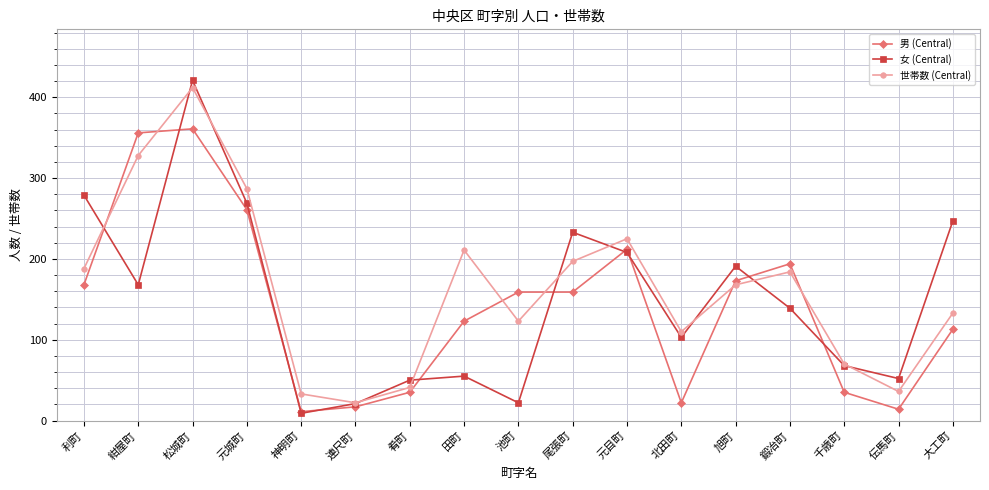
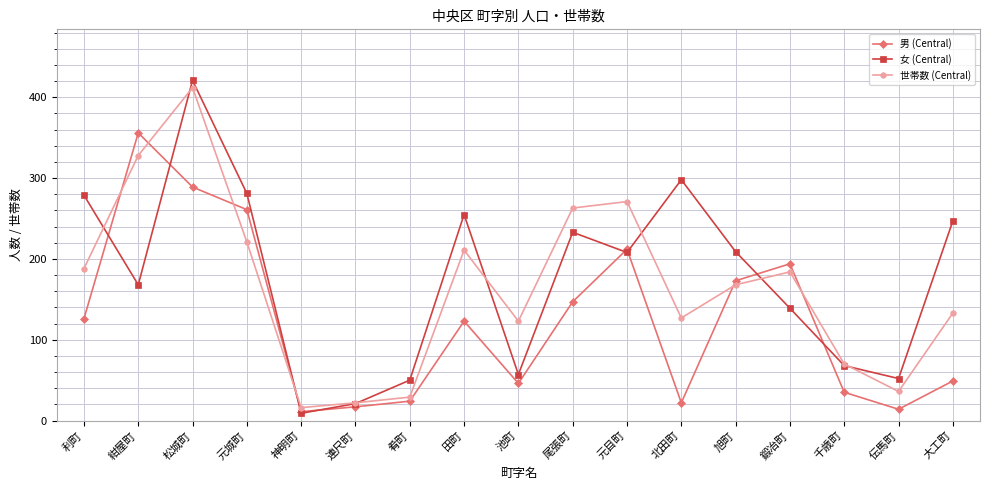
  {
    "男 (Central)": {
-     "利町": 170,
+     "利町": 130,
      "紺屋町": 360,
-     "松城町": 360,
+     "松城町": 290,
      "元城町": 260,
      "連尺町": 20,
-     "肴町": 40,
+     "肴町": 20,
      "田町": 120,
-     "池町": 160,
-     "尾張町": 160,
+     "池町": 50,
+     "尾張町": 150,
      "元目町": 210,
      "北田町": 20,
      "旭町": 170,
      "鍛冶町": 190,
      "千歳町": 40,
      "伝馬町": 10,
-     "大工町": 110
+     "大工町": 50
    },
    "女 (Central)": {
      "利町": 280,
      "紺屋町": 170,
      "松城町": 420,
-     "元城町": 270,
+     "元城町": 280,
      "肴町": 50,
-     "田町": 60,
-     "池町": 20,
+     "田町": 260,
+     "池町": 60,
      "尾張町": 230,
      "元目町": 210,
-     "北田町": 100,
-     "旭町": 190,
+     "北田町": 300,
+     "旭町": 210,
      "鍛冶町": 140,
      "伝馬町": 50,
      "大工町": 250
    },
    "世帯数 (Central)": {
      "利町": 190,
      "紺屋町": 330,
      "松城町": 410,
-     "元城町": 290,
-     "神明町": 30,
-     "肴町": 40,
+     "元城町": 220,
+     "神明町": 20,
+     "肴町": 30,
      "田町": 210,
      "池町": 120,
-     "尾張町": 200,
-     "元目町": 230,
-     "北田町": 110,
+     "尾張町": 260,
+     "元目町": 270,
+     "北田町": 130,
      "旭町": 170,
      "鍛冶町": 180,
      "伝馬町": 40,
      "大工町": 130
    }
  }
